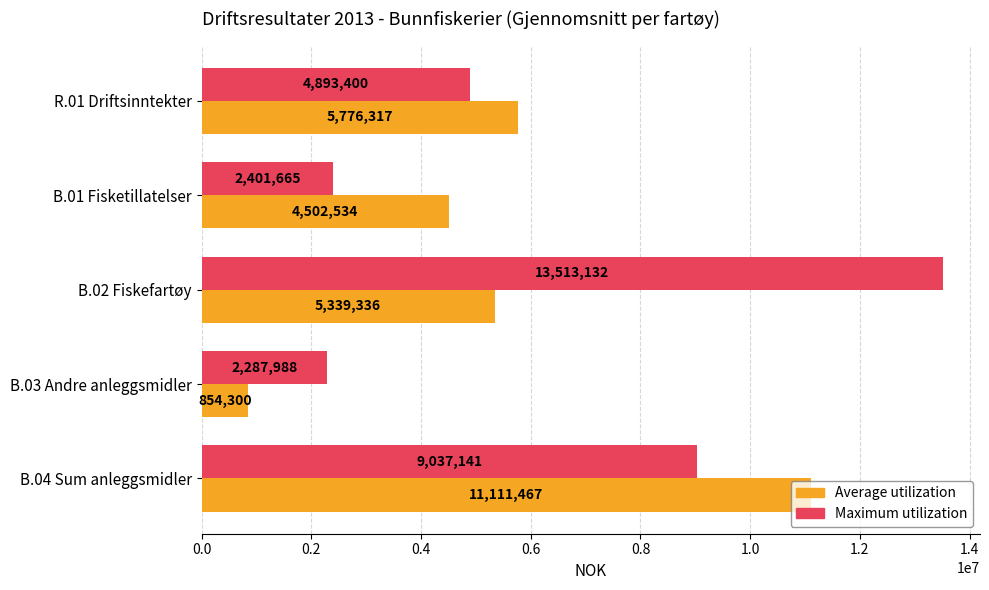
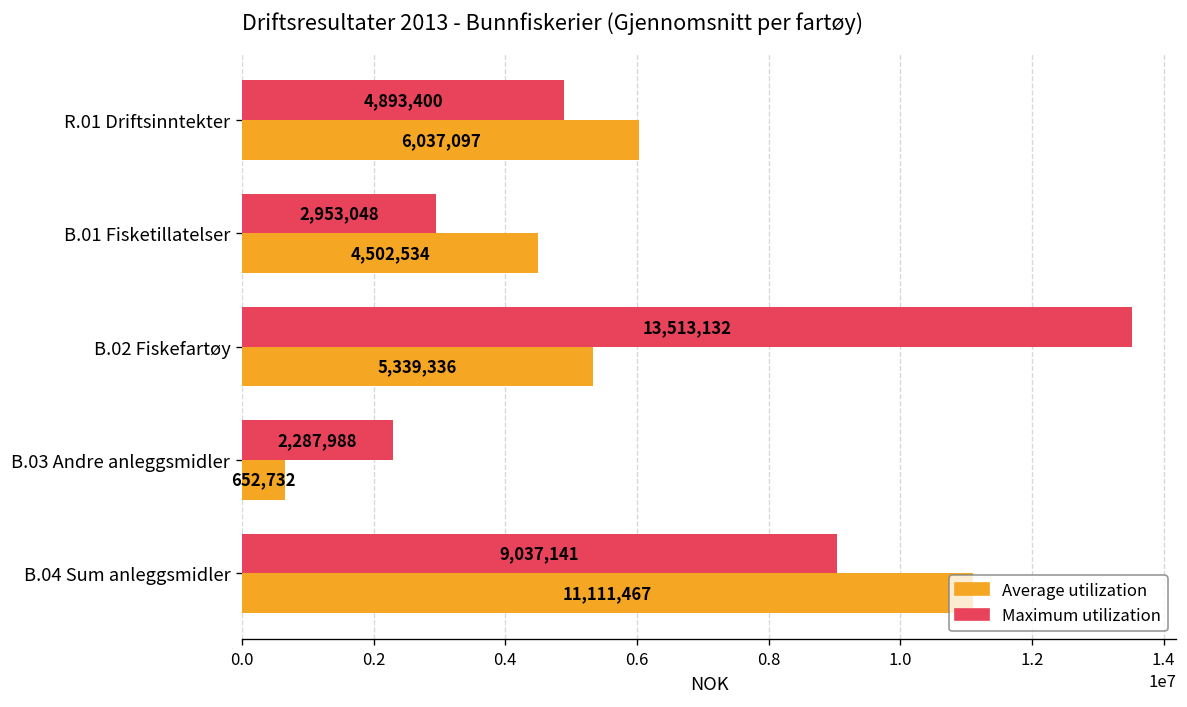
  {
    "Average utilization": {
-     "R.01 Driftsinntekter": "5,776,317",
+     "R.01 Driftsinntekter": "6,037,097",
      "B.01 Fisketillatelser": "4,502,534",
      "B.02 Fiskefartøy": "5,339,336",
-     "B.03 Andre anleggsmidler": "854,300"
+     "B.03 Andre anleggsmidler": "652,732"
    },
    "Maximum utilization": {
      "R.01 Driftsinntekter": "4,893,400",
-     "B.01 Fisketillatelser": "2,401,665",
+     "B.01 Fisketillatelser": "2,953,048",
      "B.02 Fiskefartøy": "13,513,132",
      "B.03 Andre anleggsmidler": "2,287,988",
      "B.04 Sum anleggsmidler": "9,037,141"
    }
  }
